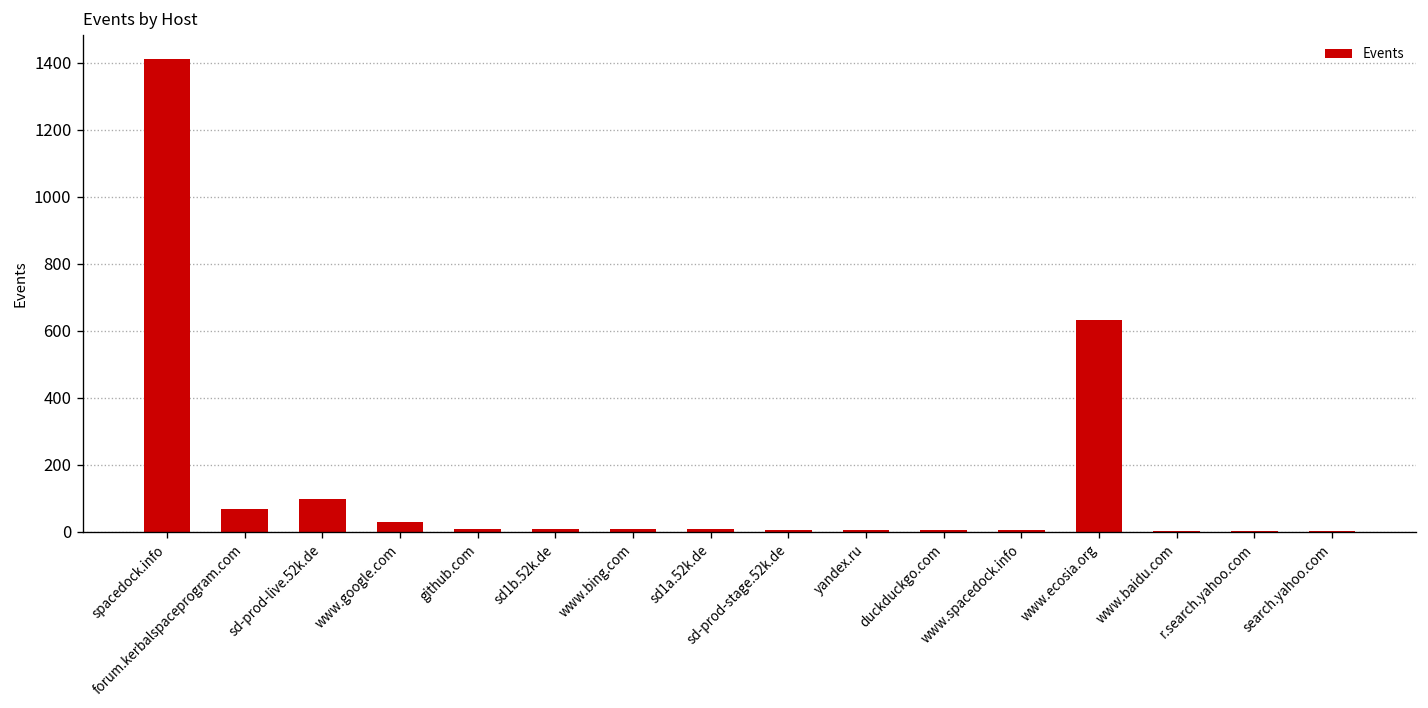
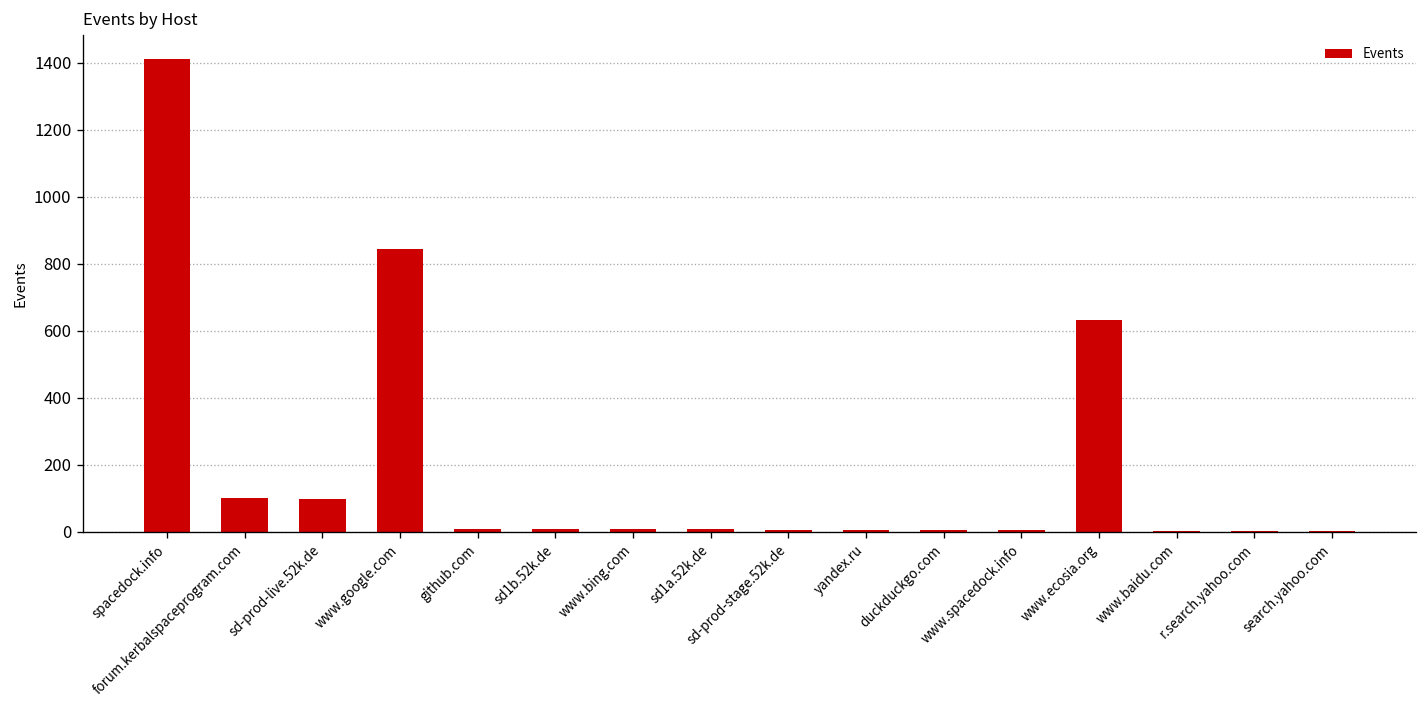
  {
    "spacedock.info": 1410,
-   "forum.kerbalspaceprogram.com": 70,
+   "forum.kerbalspaceprogram.com": 100,
    "sd-prod-live.52k.de": 100,
-   "www.google.com": 30,
+   "www.google.com": 840,
    "github.com": 10,
    "sd1b.52k.de": 10,
    "www.ecosia.org": 630
  }
